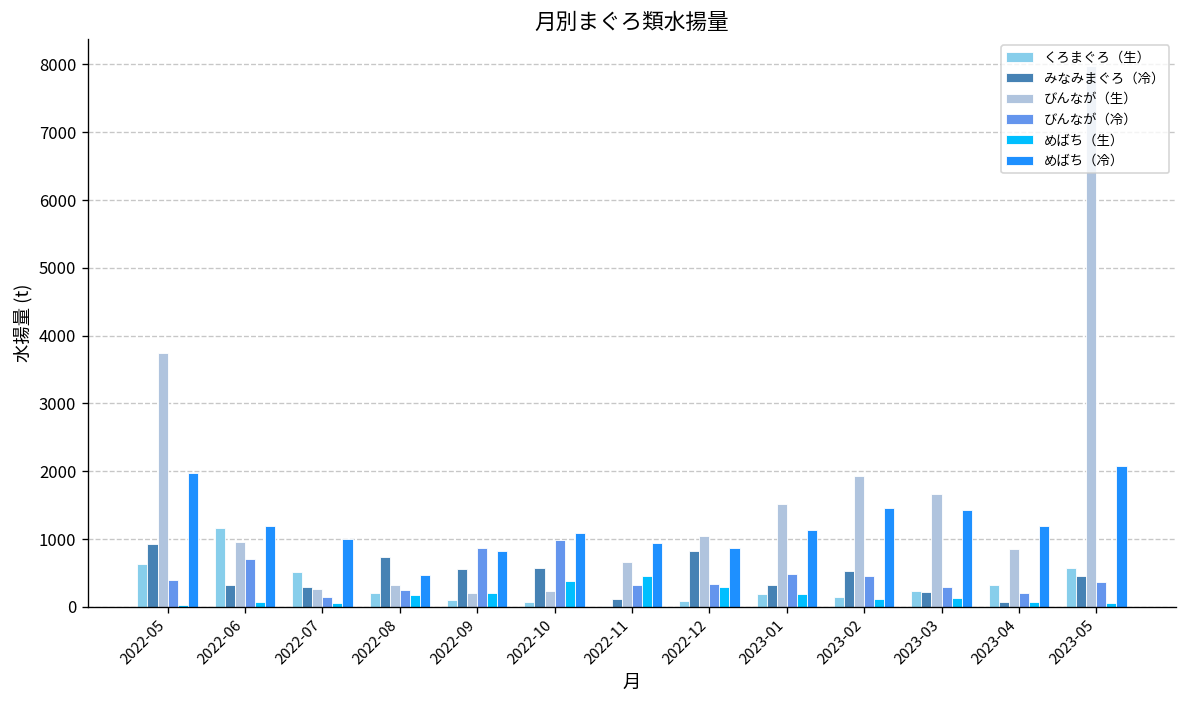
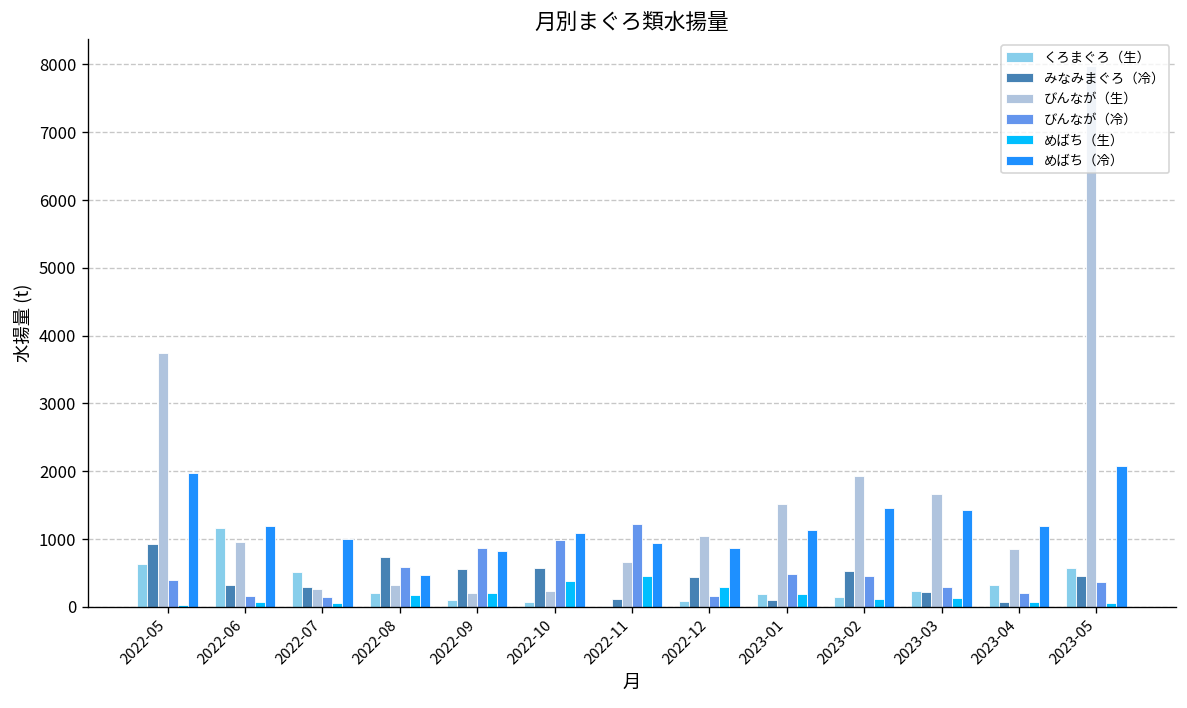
  {
    "みなみまぐろ（冷）": {
      "2022-05": 900,
      "2022-06": 300,
      "2022-07": 300,
      "2022-08": 700,
      "2022-09": 600,
      "2022-10": 600,
      "2022-11": 100,
-     "2022-12": 800,
-     "2023-01": 300,
+     "2022-12": 400,
+     "2023-01": 100,
      "2023-02": 500,
      "2023-03": 200,
      "2023-04": 100,
      "2023-05": 500
    },
    "びんなが（冷）": {
      "2022-05": 400,
-     "2022-06": 700,
+     "2022-06": 200,
      "2022-07": 100,
-     "2022-08": 200,
+     "2022-08": 600,
      "2022-09": 900,
      "2022-10": 1000,
-     "2022-11": 300,
-     "2022-12": 300,
+     "2022-11": 1200,
+     "2022-12": 200,
      "2023-01": 500,
      "2023-02": 500,
      "2023-03": 300,
      "2023-04": 200,
      "2023-05": 400
    }
  }
